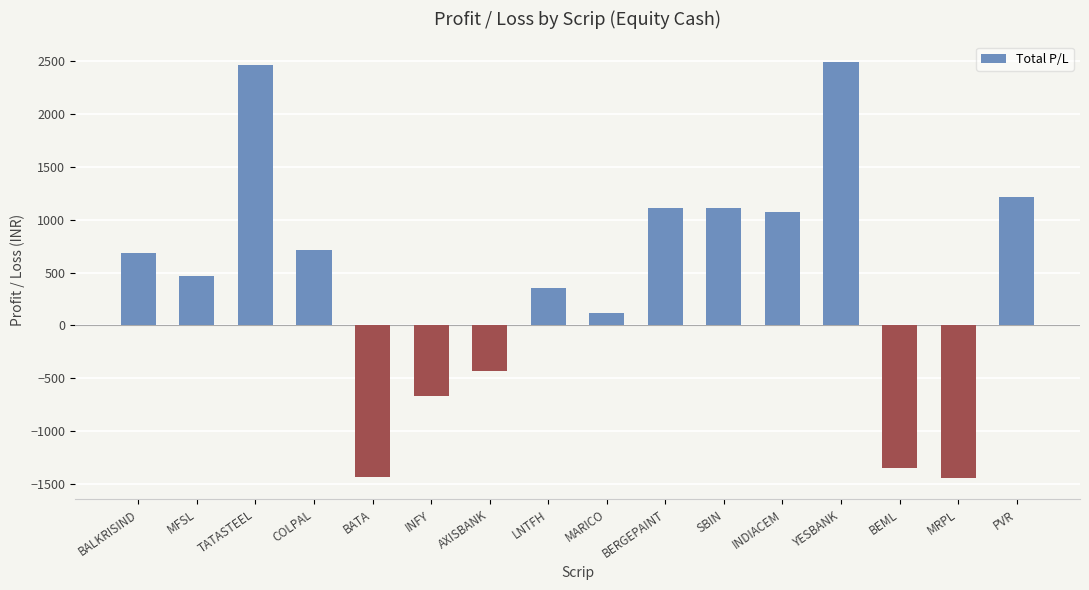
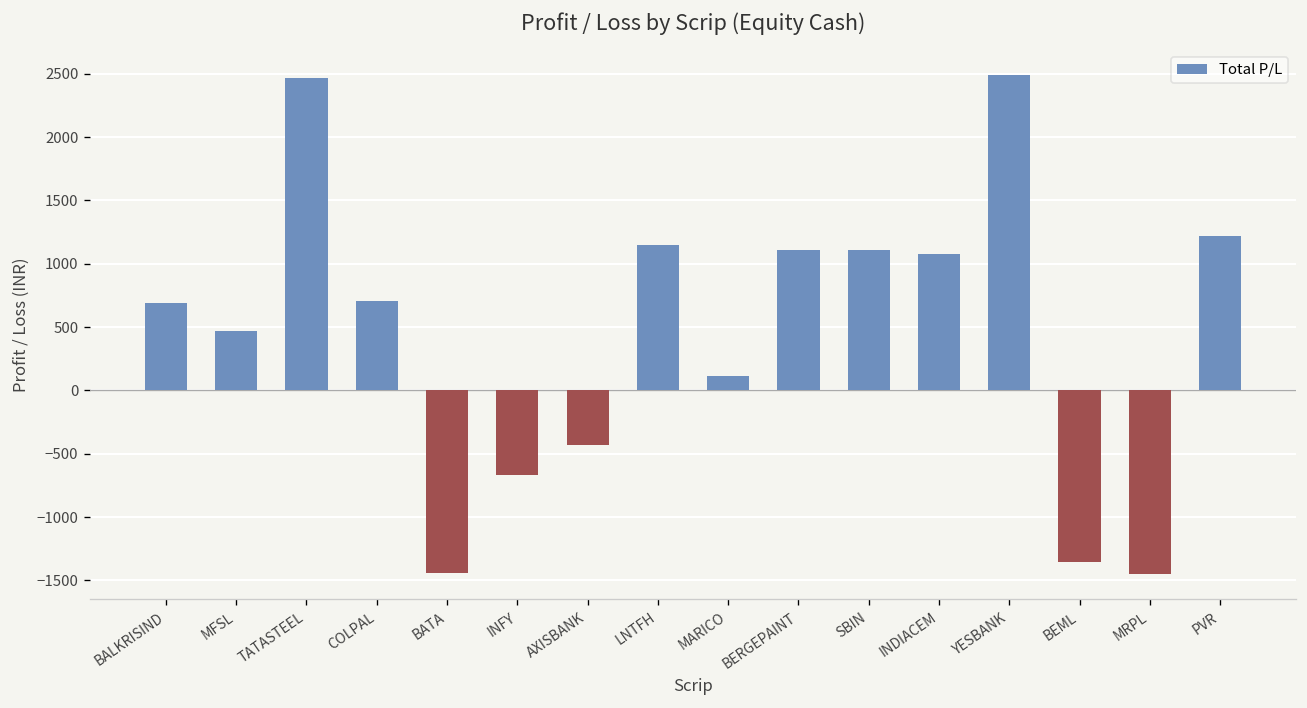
  {
    "BALKRISIND": 690,
    "MFSL": 470,
    "TATASTEEL": 2470,
    "COLPAL": 710,
    "BATA": -1440,
    "INFY": -670,
    "AXISBANK": -430,
-   "LNTFH": 350,
+   "LNTFH": 1150,
    "MARICO": 120,
    "BERGEPAINT": 1110,
    "SBIN": 1110,
    "INDIACEM": 1070,
    "YESBANK": 2490,
    "BEML": -1350,
    "MRPL": -1450,
    "PVR": 1220
  }
